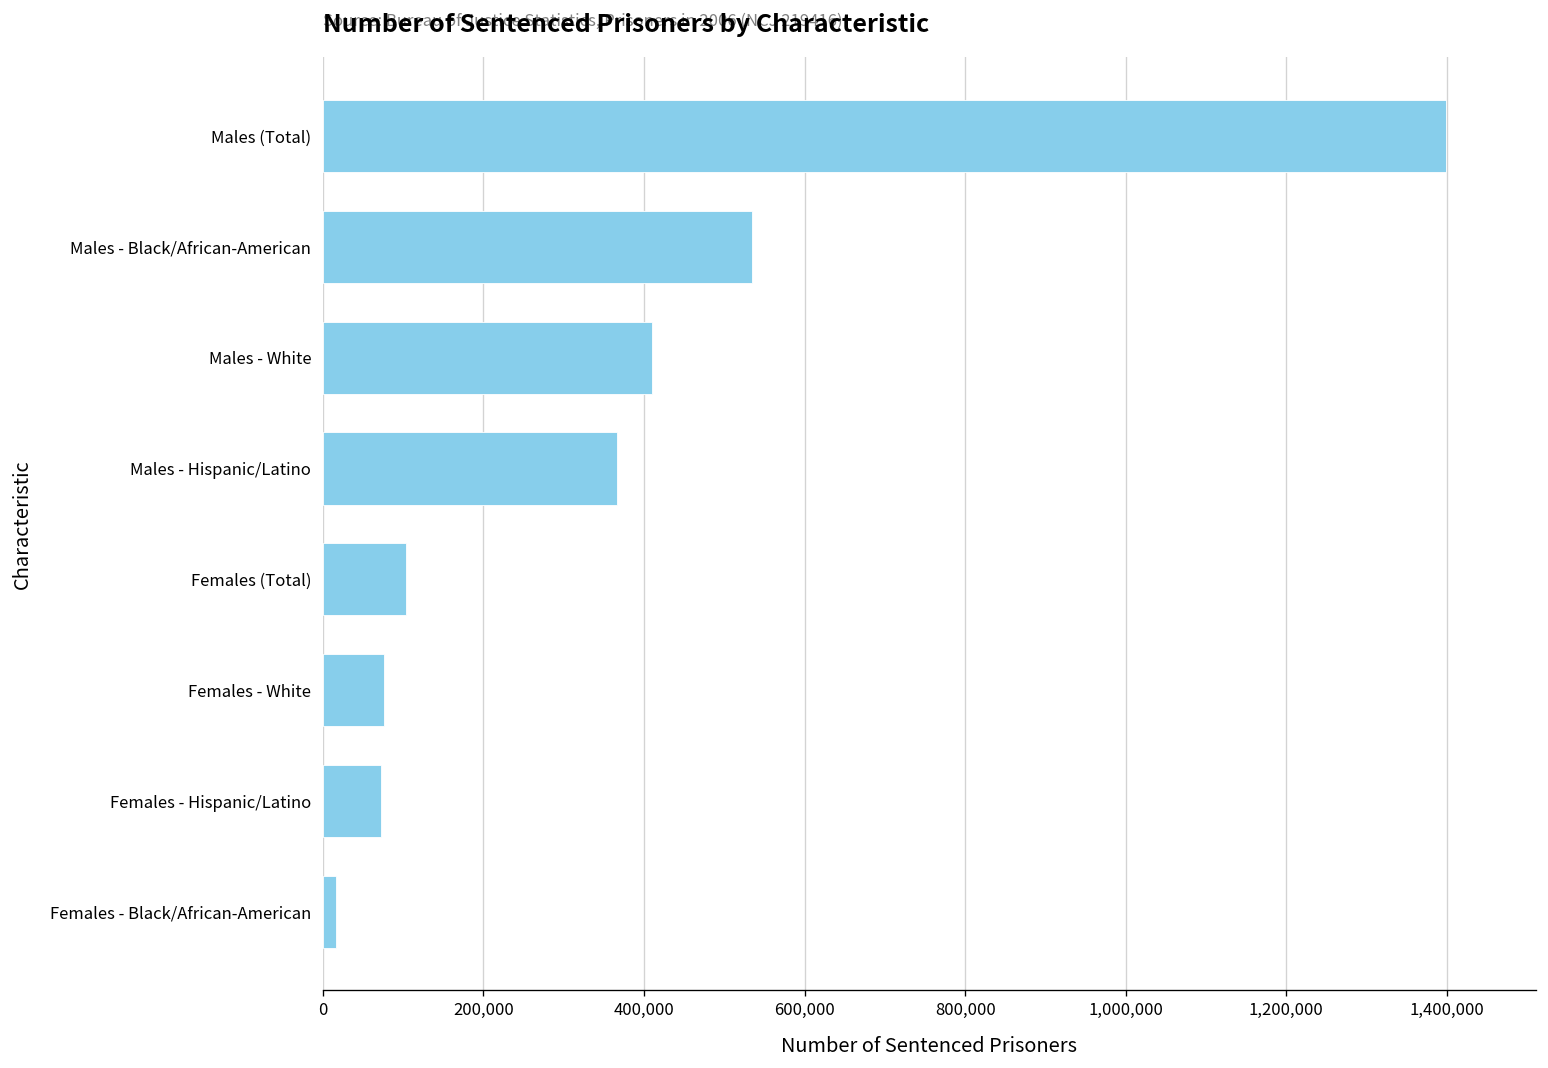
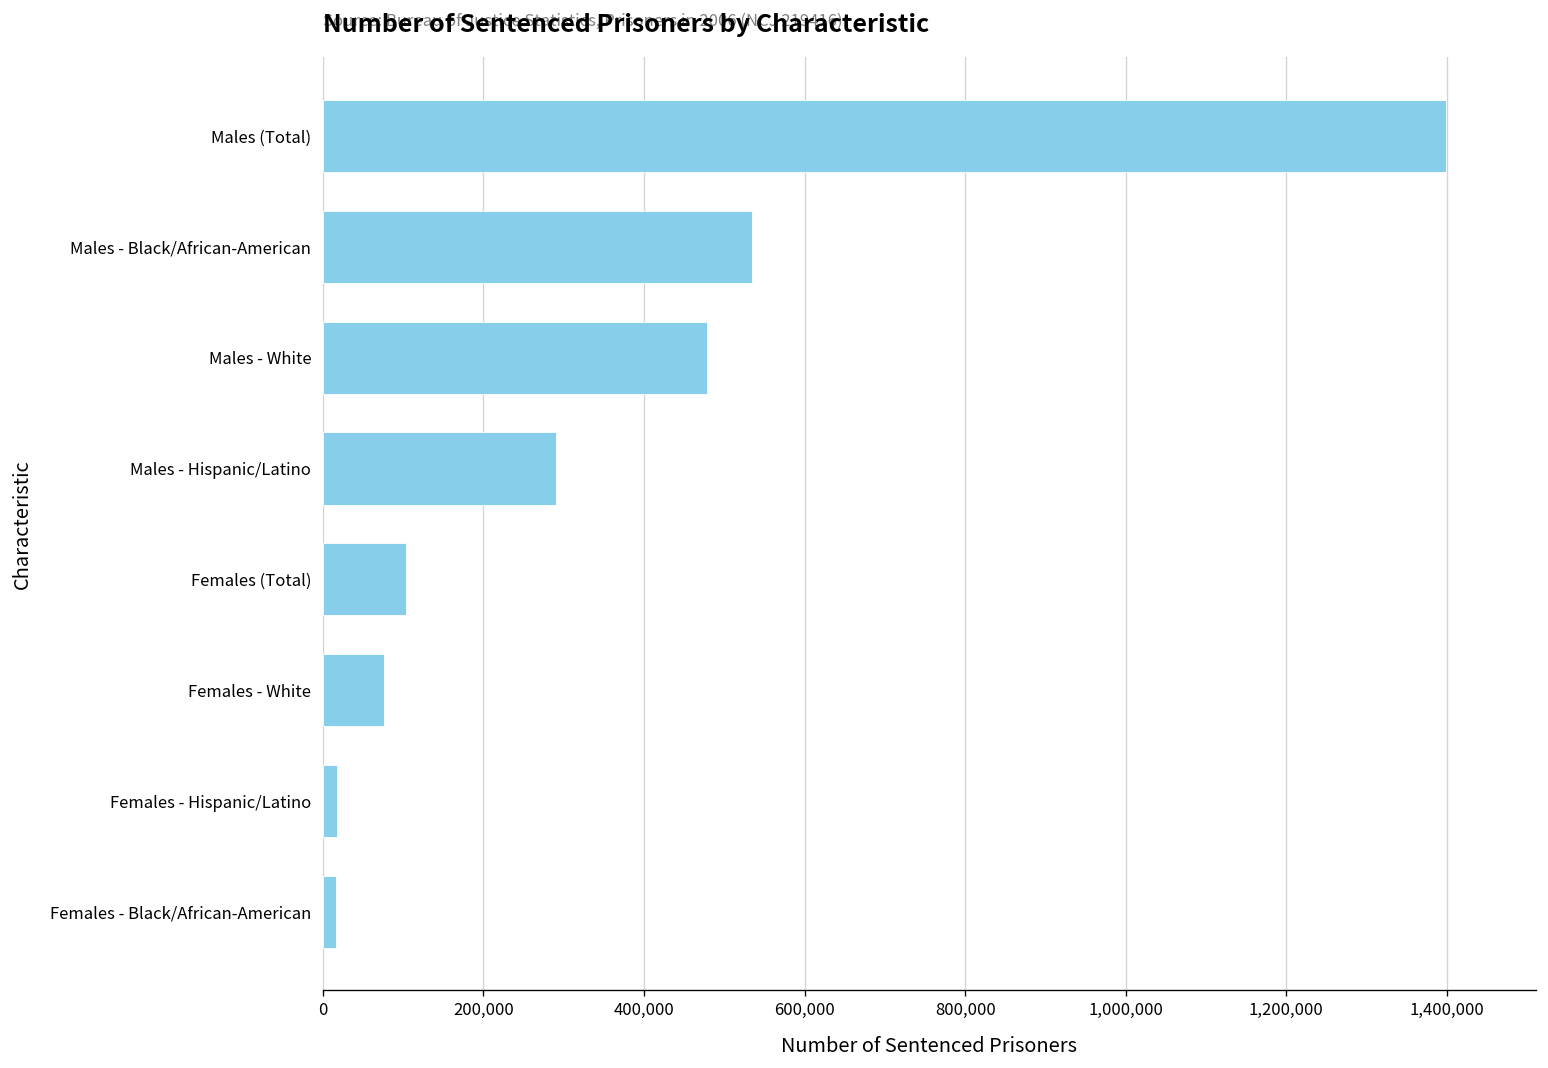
  {
    "Males (Total)": "1,400,000",
    "Males - Black/African-American": "530,000",
-   "Males - White": "410,000",
-   "Males - Hispanic/Latino": "370,000",
+   "Males - White": "480,000",
+   "Males - Hispanic/Latino": "290,000",
    "Females (Total)": "100,000",
    "Females - White": "80,000",
-   "Females - Hispanic/Latino": "70,000",
+   "Females - Hispanic/Latino": "20,000",
    "Females - Black/African-American": "20,000"
  }
